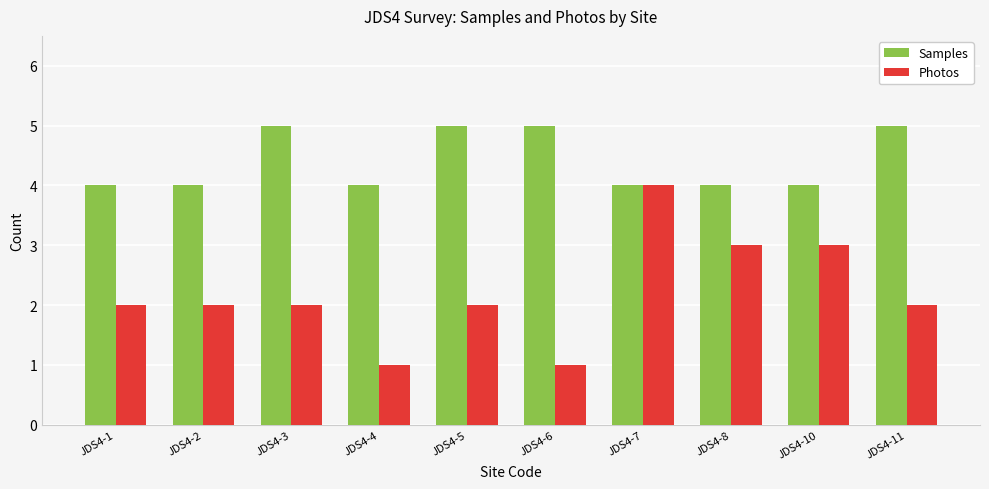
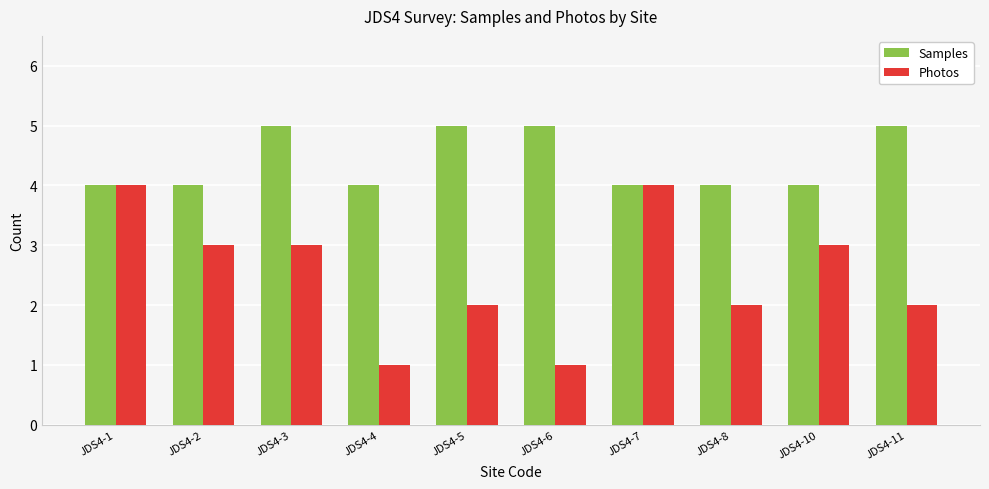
  {
    "Samples": {
      "JDS4-1": 4,
      "JDS4-2": 4,
      "JDS4-3": 5,
      "JDS4-4": 4,
      "JDS4-5": 5,
      "JDS4-6": 5,
      "JDS4-7": 4,
      "JDS4-8": 4,
      "JDS4-10": 4,
      "JDS4-11": 5
    },
    "Photos": {
-     "JDS4-1": 2,
-     "JDS4-2": 2,
-     "JDS4-3": 2,
+     "JDS4-1": 4,
+     "JDS4-2": 3,
+     "JDS4-3": 3,
      "JDS4-4": 1,
      "JDS4-5": 2,
      "JDS4-6": 1,
      "JDS4-7": 4,
-     "JDS4-8": 3,
+     "JDS4-8": 2,
      "JDS4-10": 3,
      "JDS4-11": 2
    }
  }
